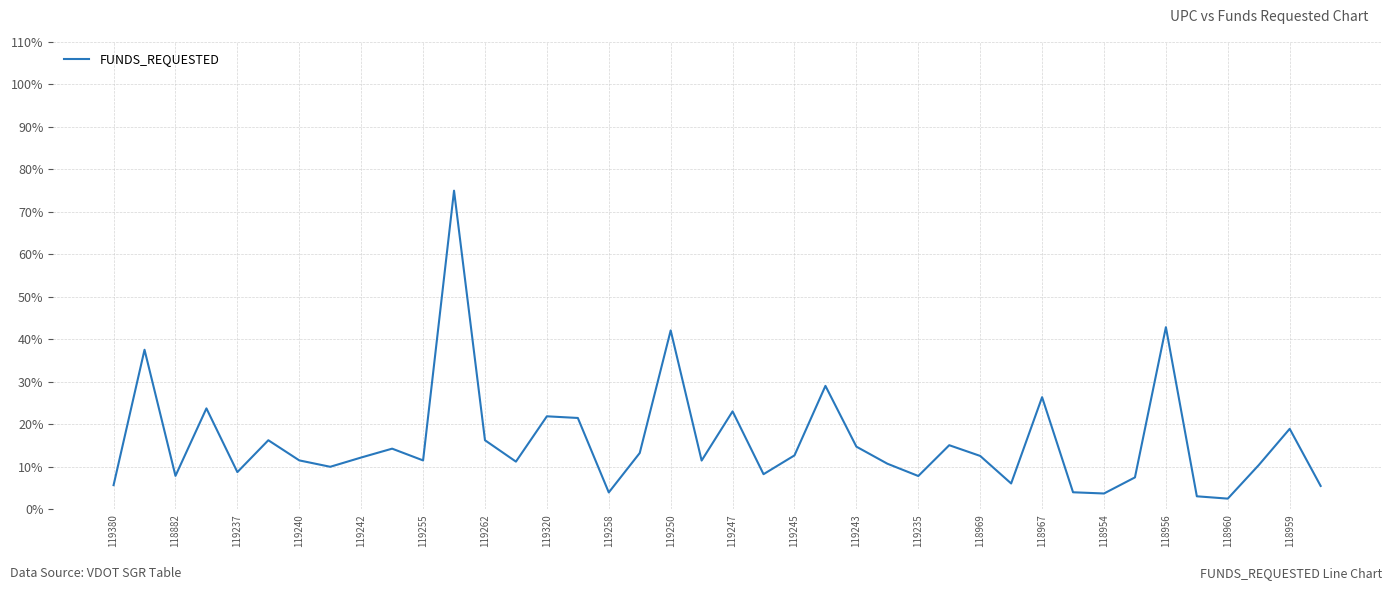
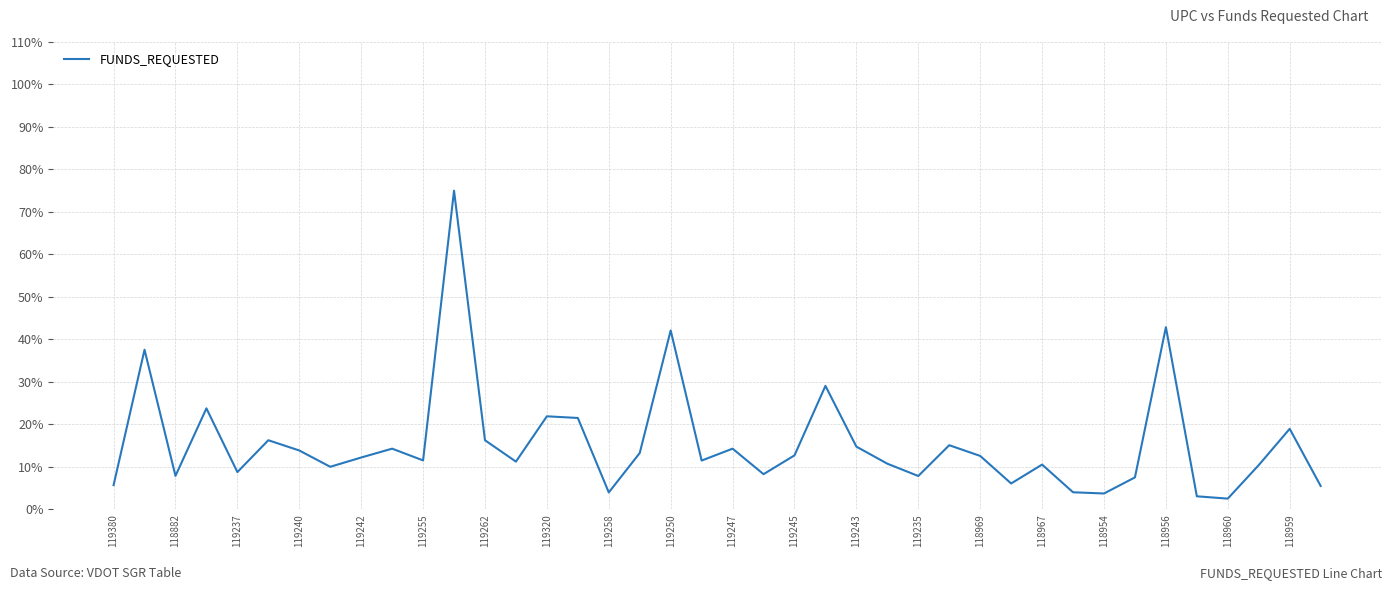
  {
    "119380": "6%",
    "118882": "8%",
    "119237": "9%",
-   "119240": "12%",
+   "119240": "14%",
    "119242": "12%",
    "119255": "12%",
    "119262": "16%",
    "119320": "22%",
    "119258": "4%",
    "119250": "42%",
-   "119247": "23%",
+   "119247": "14%",
    "119245": "13%",
    "119243": "15%",
    "119235": "8%",
    "118969": "13%",
-   "118967": "26%",
+   "118967": "11%",
    "118954": "4%",
    "118956": "43%",
    "118960": "3%",
    "118959": "19%"
  }
